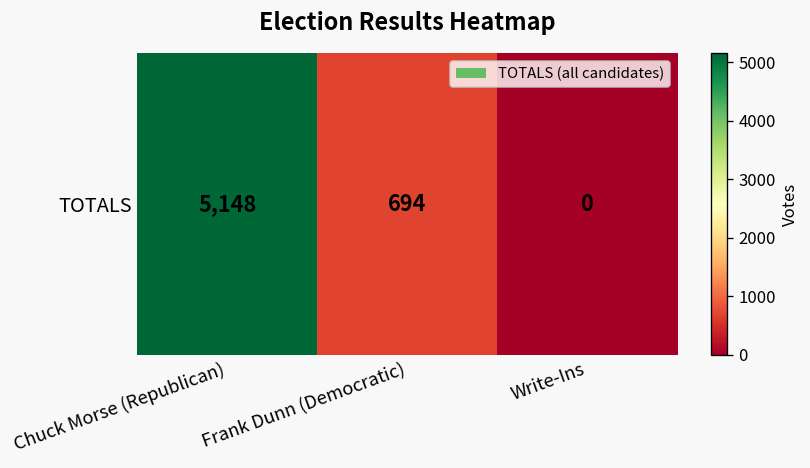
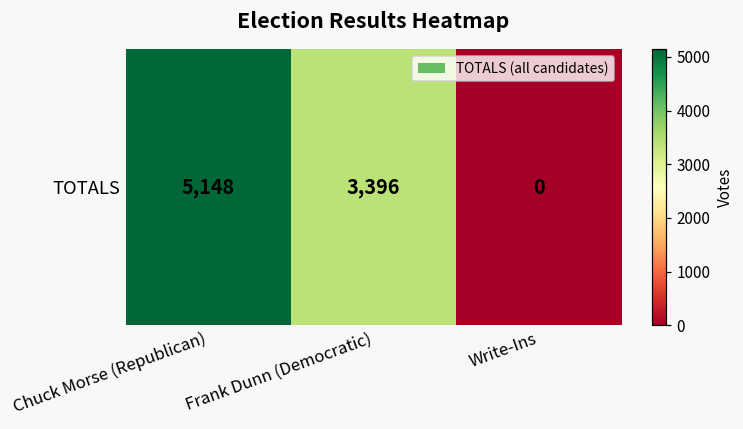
  {
    "TOTALS": {
      "Chuck Morse (Republican)": "5,148",
-     "Frank Dunn (Democratic)": "694",
+     "Frank Dunn (Democratic)": "3,396",
      "Write-Ins": "0"
    }
  }
